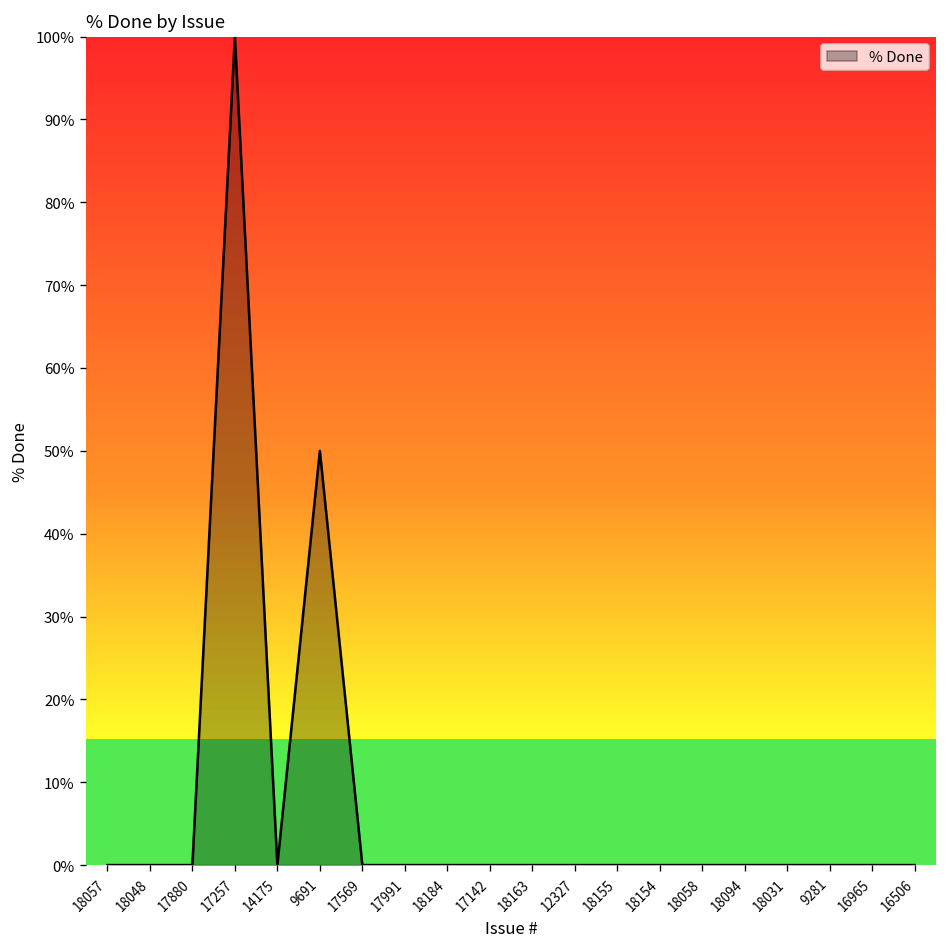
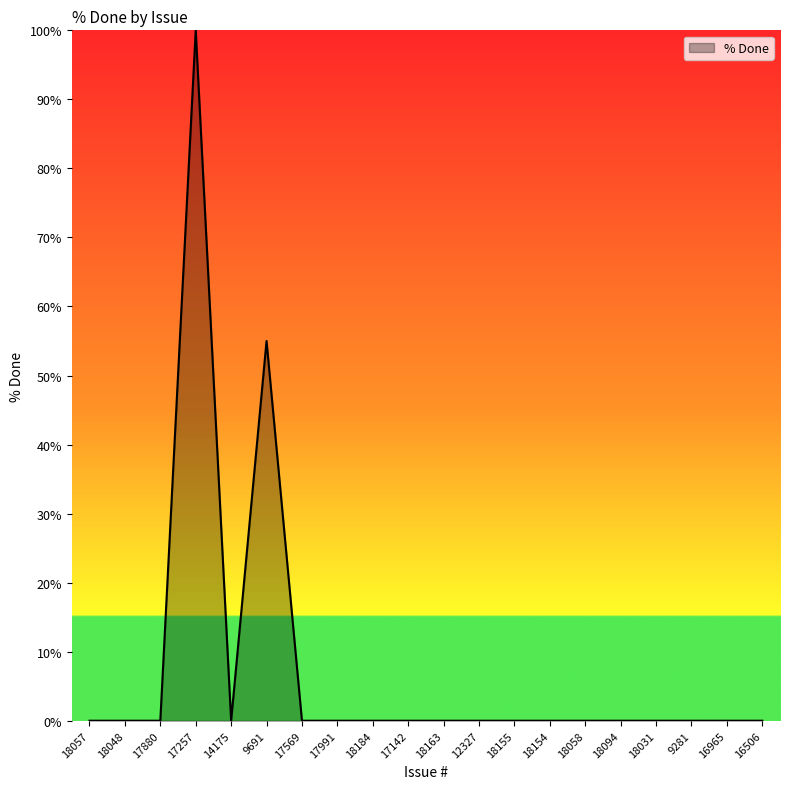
  {
    "18057": "0%",
    "18048": "0%",
    "17880": "0%",
    "17257": "100%",
    "14175": "0%",
-   "9691": "50%",
+   "9691": "55%",
    "17569": "0%",
    "17991": "0%",
    "18184": "0%",
    "17142": "0%",
    "18163": "0%",
    "12327": "0%",
    "18155": "0%",
    "18154": "0%",
    "18058": "0%",
    "18094": "0%",
    "18031": "0%",
    "9281": "0%",
    "16965": "0%",
    "16506": "0%"
  }
